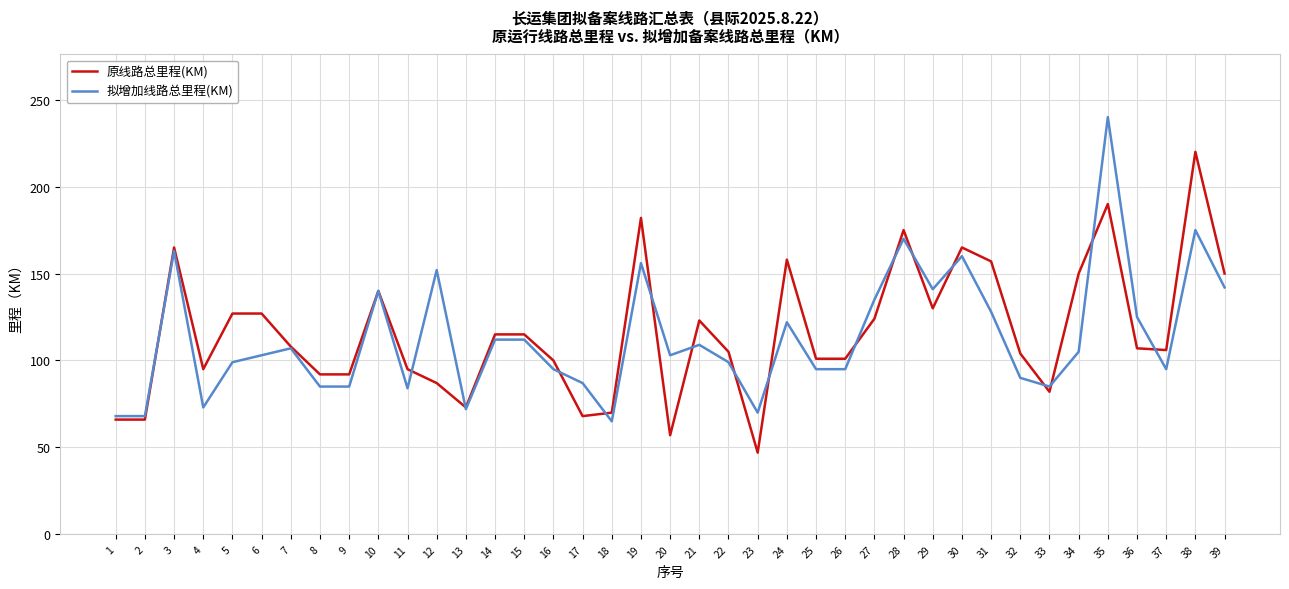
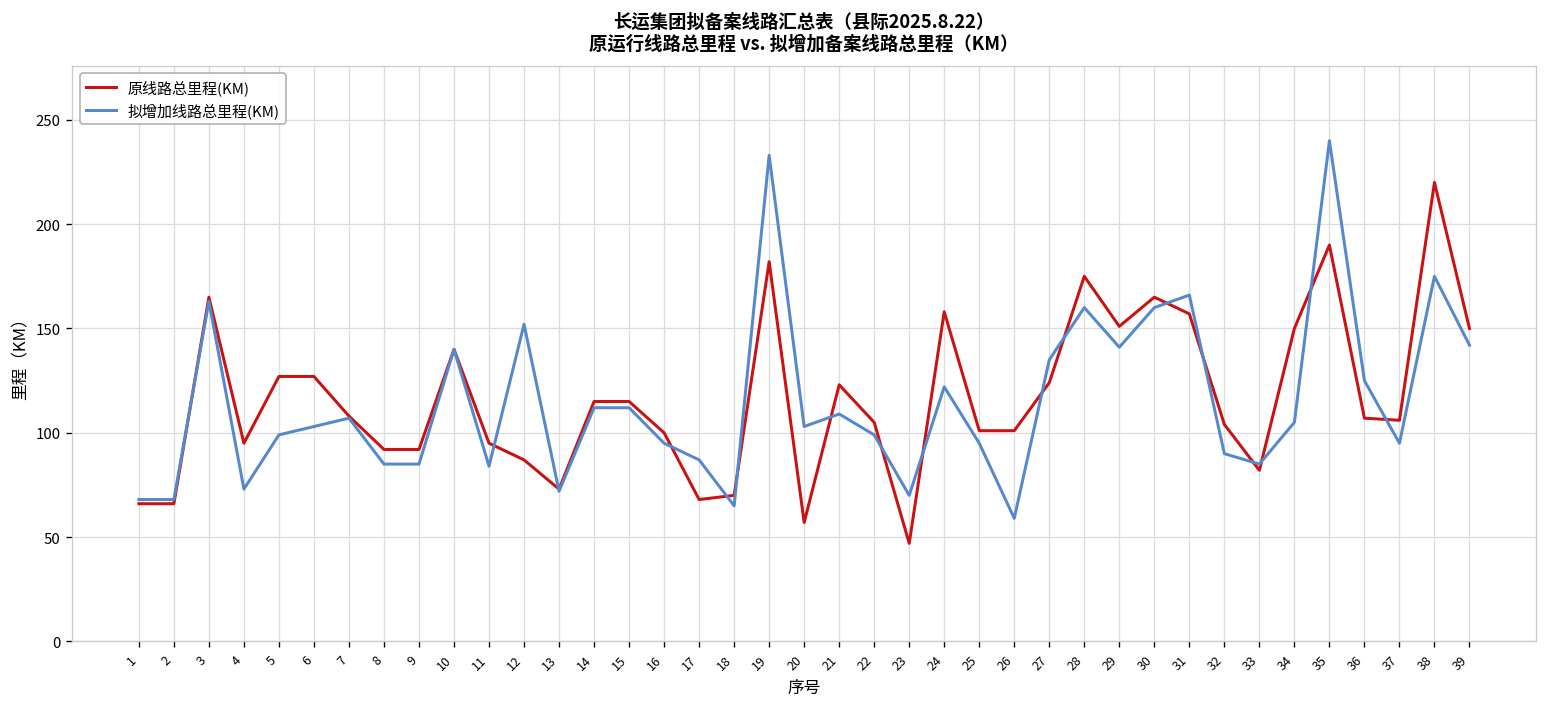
  {
    "原线路总里程(KM)": {
      "1": 66,
      "2": 66,
      "3": 165,
      "4": 95,
      "5": 127,
      "6": 127,
      "8": 92,
      "9": 92,
      "11": 95,
      "12": 87,
      "14": 115,
      "15": 115,
      "16": 100,
      "17": 68,
      "18": 70,
      "19": 182,
      "20": 57,
      "21": 123,
      "22": 105,
      "23": 47,
      "24": 158,
      "25": 101,
      "26": 101,
      "27": 124,
      "28": 175,
-     "29": 130,
+     "29": 151,
      "30": 165,
      "31": 157,
      "32": 104,
      "33": 82,
      "34": 150,
      "35": 190,
      "36": 107,
      "37": 106,
      "38": 220,
      "39": 150
    },
    "拟增加线路总里程(KM)": {
      "1": 68,
      "2": 68,
      "3": 163,
      "4": 73,
      "5": 99,
      "6": 103,
      "8": 85,
      "9": 85,
      "11": 84,
      "12": 152,
      "14": 112,
      "15": 112,
      "16": 95,
      "17": 87,
      "18": 65,
-     "19": 156,
+     "19": 233,
      "20": 103,
      "21": 109,
      "22": 99,
      "23": 70,
      "24": 122,
      "25": 95,
-     "26": 95,
+     "26": 59,
      "27": 135,
-     "28": 170,
+     "28": 160,
      "29": 141,
      "30": 160,
-     "31": 128,
+     "31": 166,
      "32": 90,
      "33": 85,
      "34": 105,
      "35": 240,
      "36": 125,
      "37": 95,
      "38": 175,
      "39": 142
    }
  }
